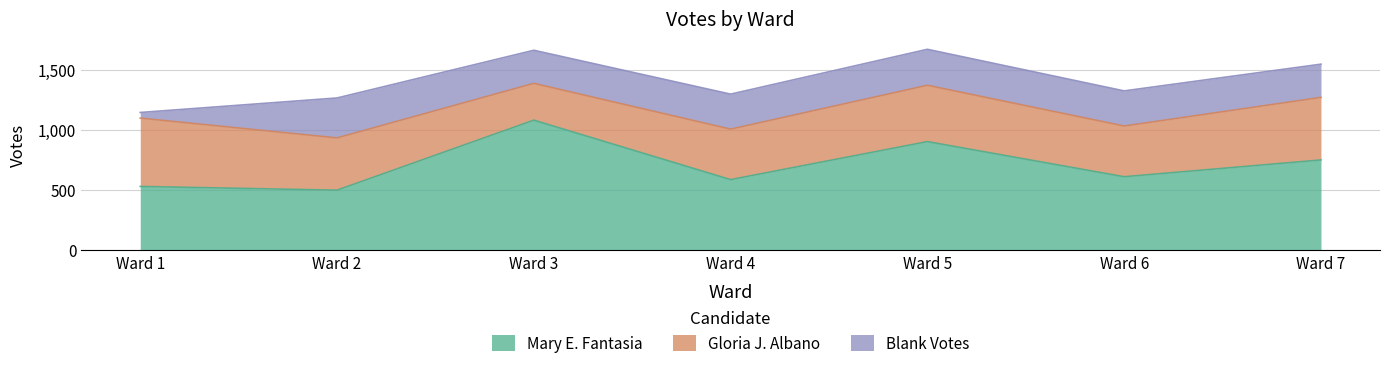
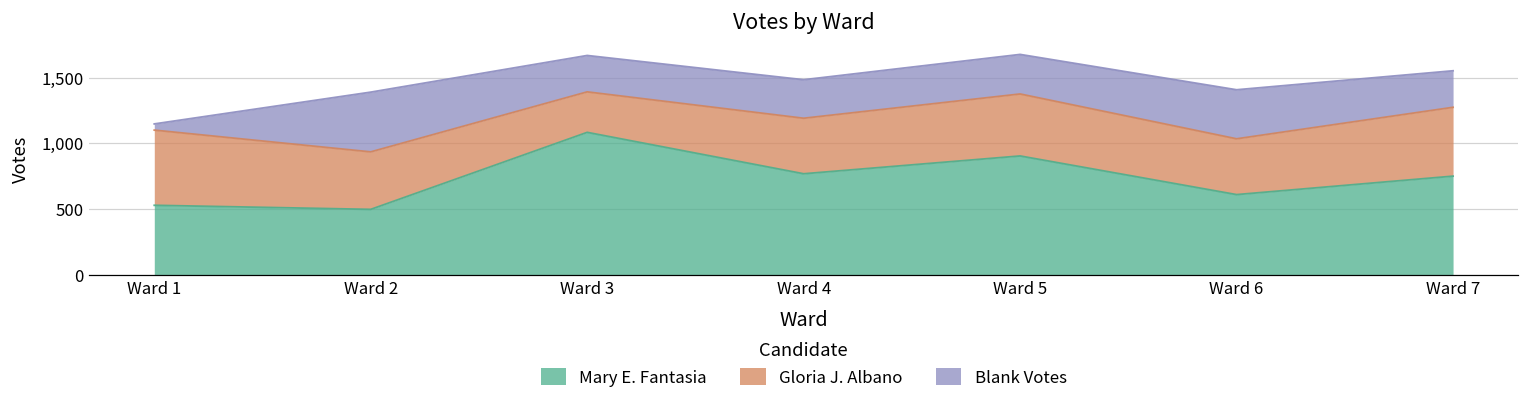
  {
    "Mary E. Fantasia": {
      "Ward 1": "530",
      "Ward 2": "500",
      "Ward 3": "1,080",
-     "Ward 4": "590",
+     "Ward 4": "770",
      "Ward 5": "910",
      "Ward 6": "610",
      "Ward 7": "750"
    },
    "Gloria J. Albano": {
      "Ward 1": "570",
      "Ward 2": "440",
      "Ward 3": "310",
      "Ward 4": "420",
      "Ward 5": "470",
      "Ward 6": "420",
      "Ward 7": "520"
    },
    "Blank Votes": {
      "Ward 1": "50",
-     "Ward 2": "330",
+     "Ward 2": "450",
      "Ward 3": "280",
      "Ward 4": "290",
      "Ward 5": "300",
-     "Ward 6": "290",
+     "Ward 6": "370",
      "Ward 7": "280"
    }
  }
